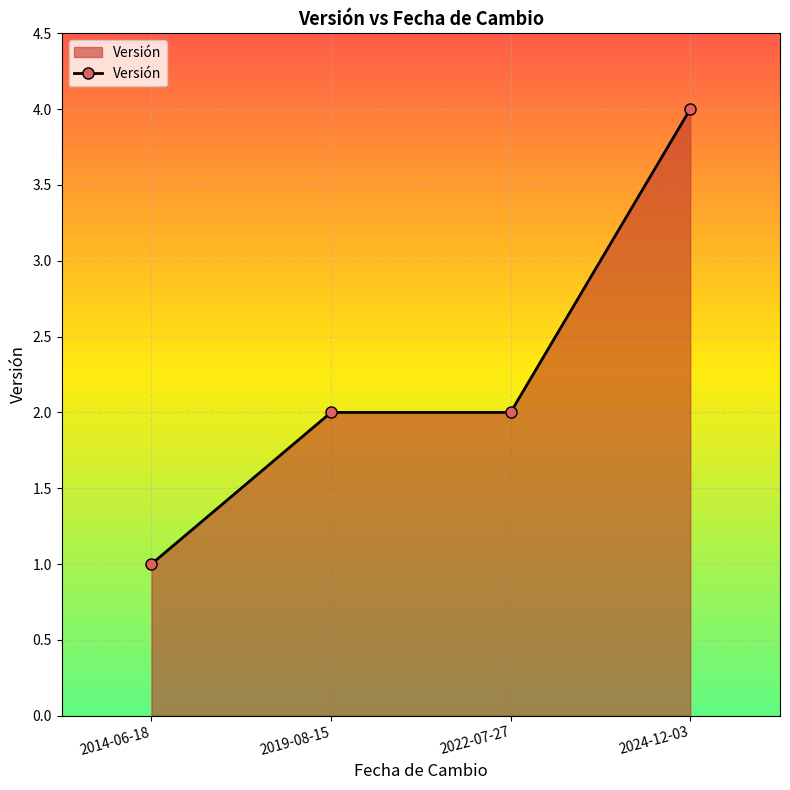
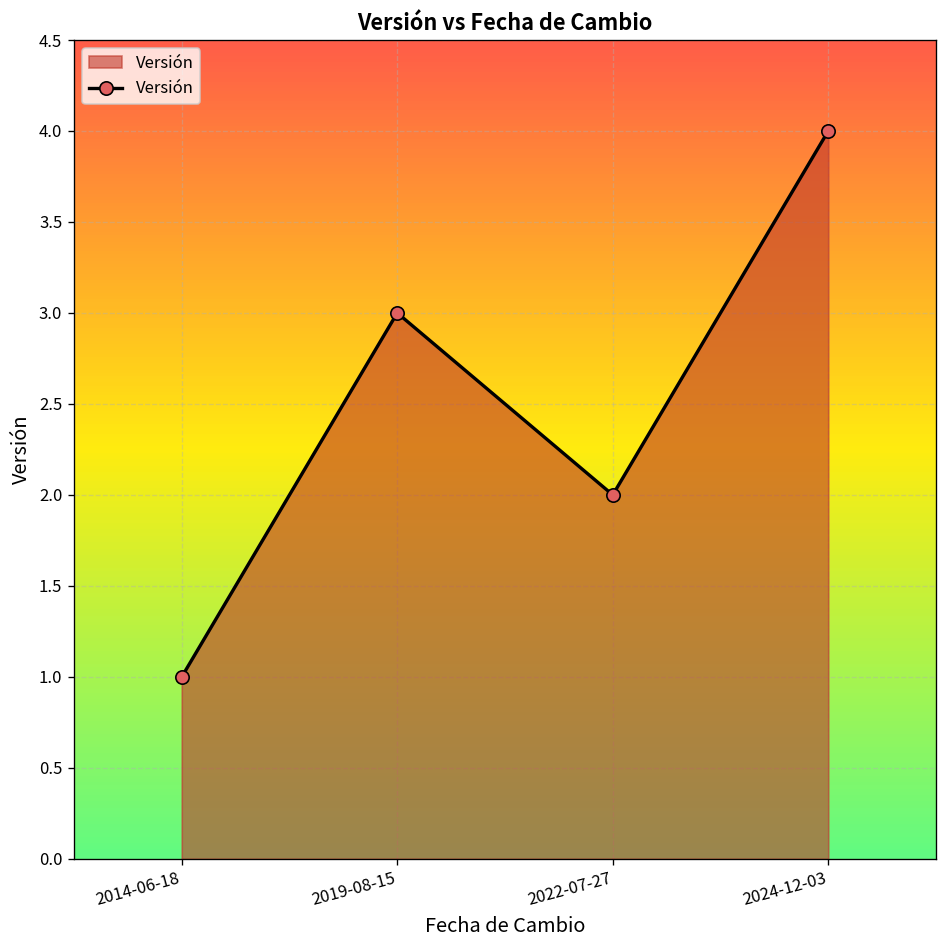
  {
    "2014-06-18": 1,
-   "2019-08-15": 2,
+   "2019-08-15": 3,
    "2022-07-27": 2,
    "2024-12-03": 4
  }
